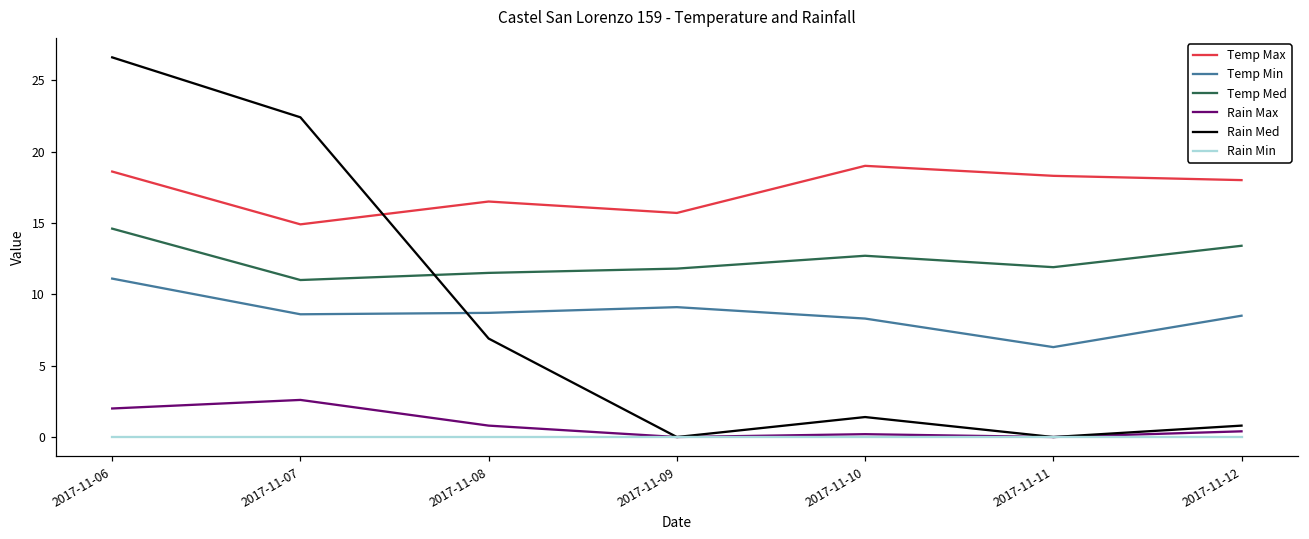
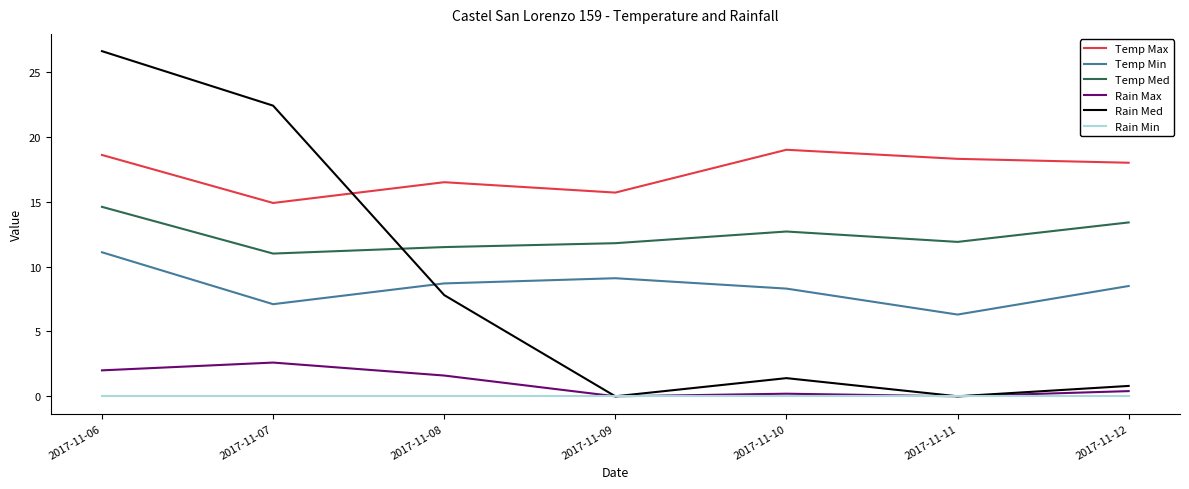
  {
    "Temp Max": {
      "2017-11-06": 18.6,
      "2017-11-07": 14.9,
      "2017-11-08": 16.5,
      "2017-11-09": 15.7,
      "2017-11-10": 19.0,
      "2017-11-11": 18.3,
      "2017-11-12": 18.0
    },
    "Temp Min": {
      "2017-11-06": 11.1,
-     "2017-11-07": 8.6,
+     "2017-11-07": 7.1,
      "2017-11-08": 8.7,
      "2017-11-09": 9.1,
      "2017-11-10": 8.3,
      "2017-11-11": 6.3,
      "2017-11-12": 8.5
    },
    "Temp Med": {
      "2017-11-06": 14.6,
      "2017-11-07": 11.0,
      "2017-11-08": 11.5,
      "2017-11-09": 11.8,
      "2017-11-10": 12.7,
      "2017-11-11": 11.9,
      "2017-11-12": 13.4
    },
    "Rain Max": {
      "2017-11-06": 2.0,
      "2017-11-07": 2.6,
-     "2017-11-08": 0.8,
+     "2017-11-08": 1.6,
      "2017-11-10": 0.2,
      "2017-11-12": 0.4
    },
    "Rain Med": {
      "2017-11-06": 26.6,
      "2017-11-07": 22.4,
-     "2017-11-08": 6.9,
+     "2017-11-08": 7.8,
      "2017-11-10": 1.4,
      "2017-11-12": 0.8
    },
    "Rain Min": {
      "2017-11-06": 0.0,
      "2017-11-07": 0.0,
      "2017-11-08": 0.0,
      "2017-11-10": 0.0,
      "2017-11-12": 0.0
    }
  }
